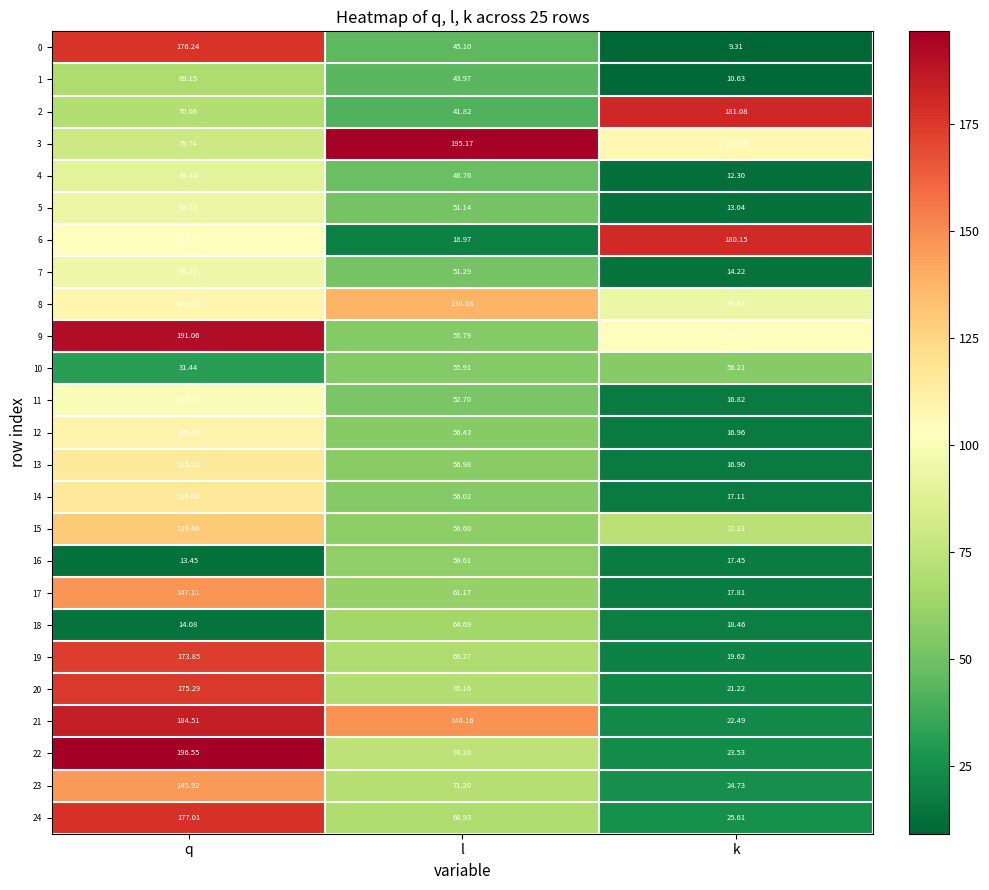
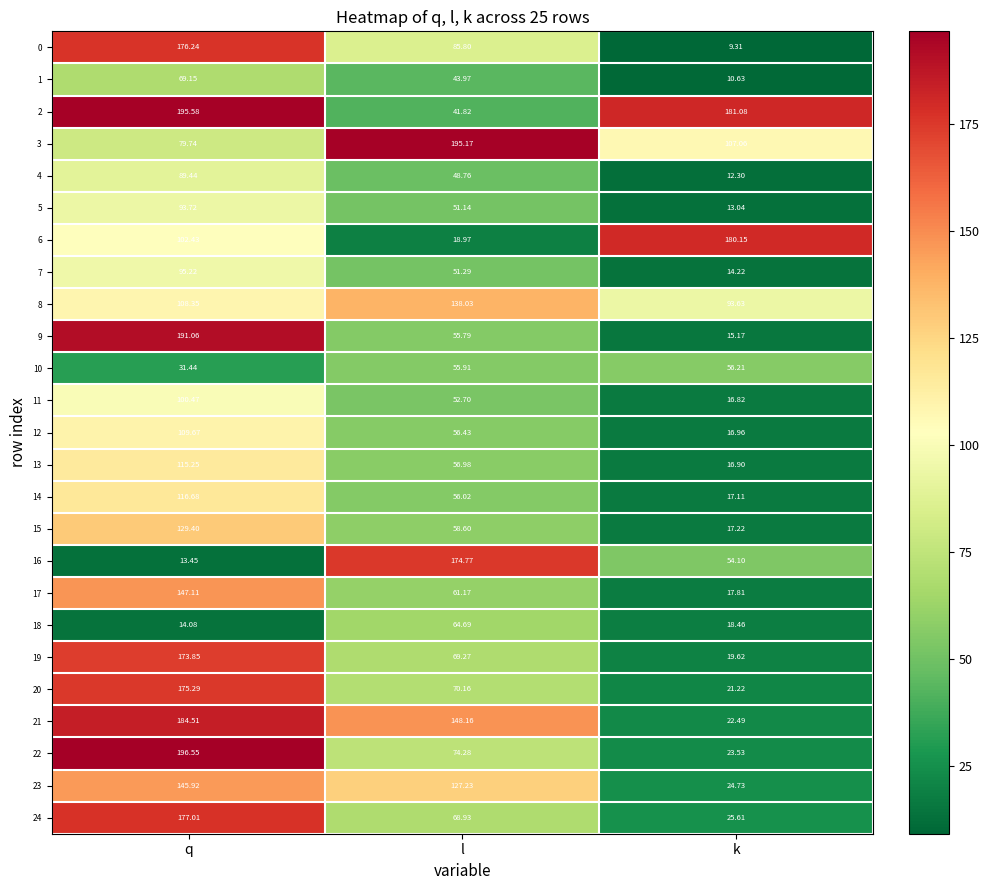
  {
    "0": {
      "q": 176.24,
-     "l": 45.10,
+     "l": 85.80,
      "k": 9.31
    },
    "1": {
      "q": 69.15,
      "l": 43.97,
      "k": 10.63
    },
    "2": {
-     "q": 70.06,
+     "q": 195.58,
      "l": 41.82,
      "k": 181.08
    },
    "3": {
      "q": 79.74,
      "l": 195.17,
      "k": 107.06
    },
    "4": {
      "q": 89.44,
      "l": 48.76,
      "k": 12.30
    },
    "5": {
      "q": 93.72,
      "l": 51.14,
      "k": 13.04
    },
    "6": {
      "q": 102.43,
      "l": 18.97,
      "k": 180.15
    },
    "7": {
      "q": 95.22,
      "l": 51.29,
      "k": 14.22
    },
    "8": {
      "q": 108.35,
      "l": 138.03,
      "k": 93.63
    },
    "9": {
      "q": 191.06,
      "l": 55.79,
-     "k": 103.83
+     "k": 15.17
    },
    "10": {
      "q": 31.44,
      "l": 55.91,
      "k": 56.21
    },
    "11": {
      "q": 100.47,
      "l": 52.70,
      "k": 16.82
    },
    "12": {
      "q": 109.67,
      "l": 56.43,
      "k": 16.96
    },
    "13": {
      "q": 115.25,
      "l": 56.98,
      "k": 16.90
    },
    "14": {
      "q": 116.68,
      "l": 56.02,
      "k": 17.11
    },
    "15": {
      "q": 129.40,
      "l": 58.60,
-     "k": 72.23
+     "k": 17.22
    },
    "16": {
      "q": 13.45,
-     "l": 59.61,
-     "k": 17.45
+     "l": 174.77,
+     "k": 54.10
    },
    "17": {
      "q": 147.11,
      "l": 61.17,
      "k": 17.81
    },
    "18": {
      "q": 14.08,
      "l": 64.69,
      "k": 18.46
    },
    "19": {
      "q": 173.85,
      "l": 69.27,
      "k": 19.62
    },
    "20": {
      "q": 175.29,
      "l": 70.16,
      "k": 21.22
    },
    "21": {
      "q": 184.51,
      "l": 148.16,
      "k": 22.49
    },
    "22": {
      "q": 196.55,
      "l": 74.28,
      "k": 23.53
    },
    "23": {
      "q": 145.92,
-     "l": 71.20,
+     "l": 127.23,
      "k": 24.73
    },
    "24": {
      "q": 177.01,
      "l": 68.93,
      "k": 25.61
    }
  }
